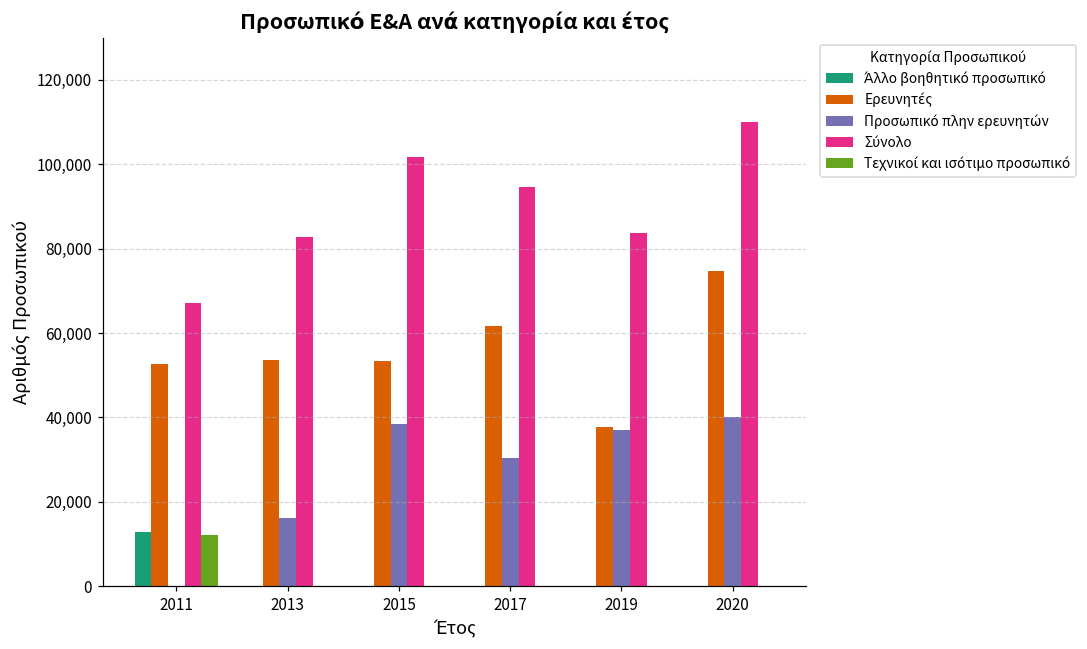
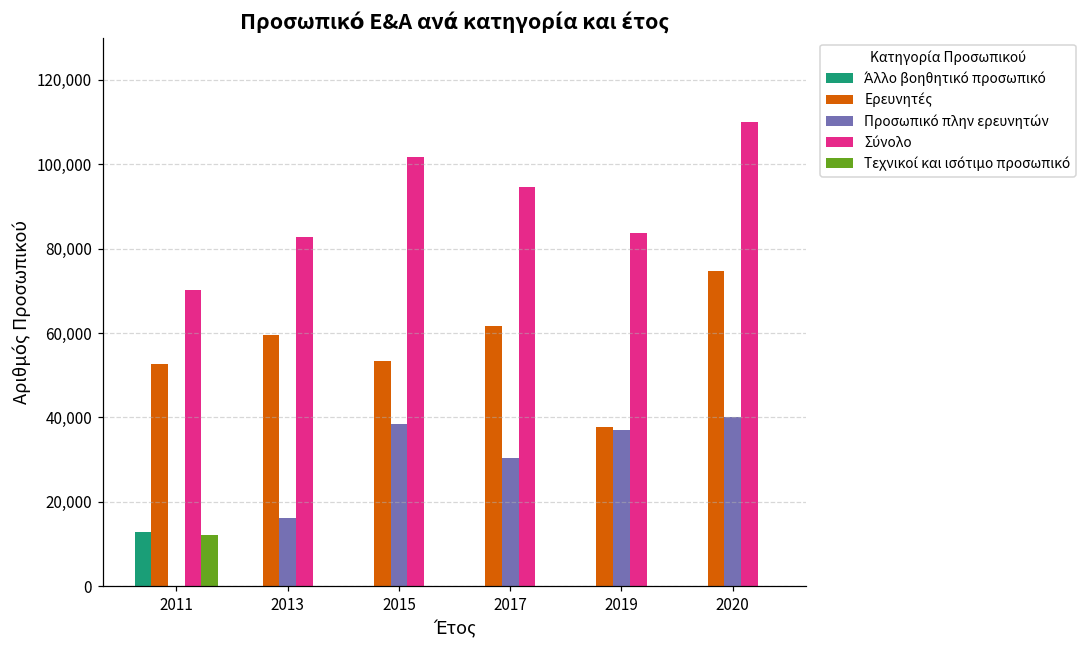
  {
    "Άλλο βοηθητικό προσωπικό": {
      "2011": "13,000",
      "2013": "0",
      "2015": "0",
      "2017": "0",
      "2019": "0",
      "2020": "0"
    },
    "Ερευνητές": {
      "2011": "53,000",
-     "2013": "54,000",
+     "2013": "59,000",
      "2015": "53,000",
      "2017": "62,000",
      "2019": "38,000",
      "2020": "75,000"
    },
    "Προσωπικό πλην ερευνητών": {
      "2011": "0",
      "2013": "16,000",
      "2015": "38,000",
      "2017": "30,000",
      "2019": "37,000",
      "2020": "40,000"
    },
    "Σύνολο": {
-     "2011": "67,000",
+     "2011": "70,000",
      "2013": "83,000",
      "2015": "102,000",
      "2017": "95,000",
      "2019": "84,000",
      "2020": "110,000"
    },
    "Τεχνικοί και ισότιμο προσωπικό": {
      "2011": "12,000",
      "2013": "0",
      "2015": "0",
      "2017": "0",
      "2019": "0",
      "2020": "0"
    }
  }
